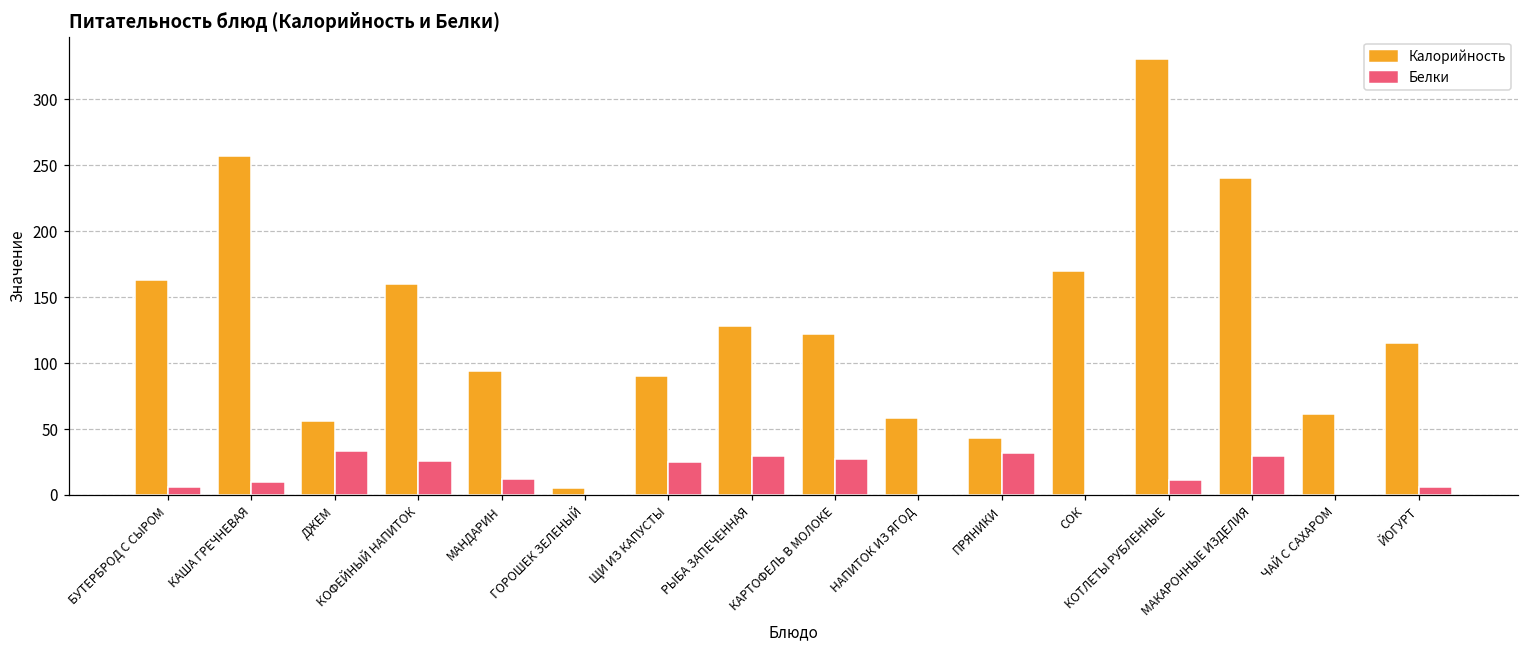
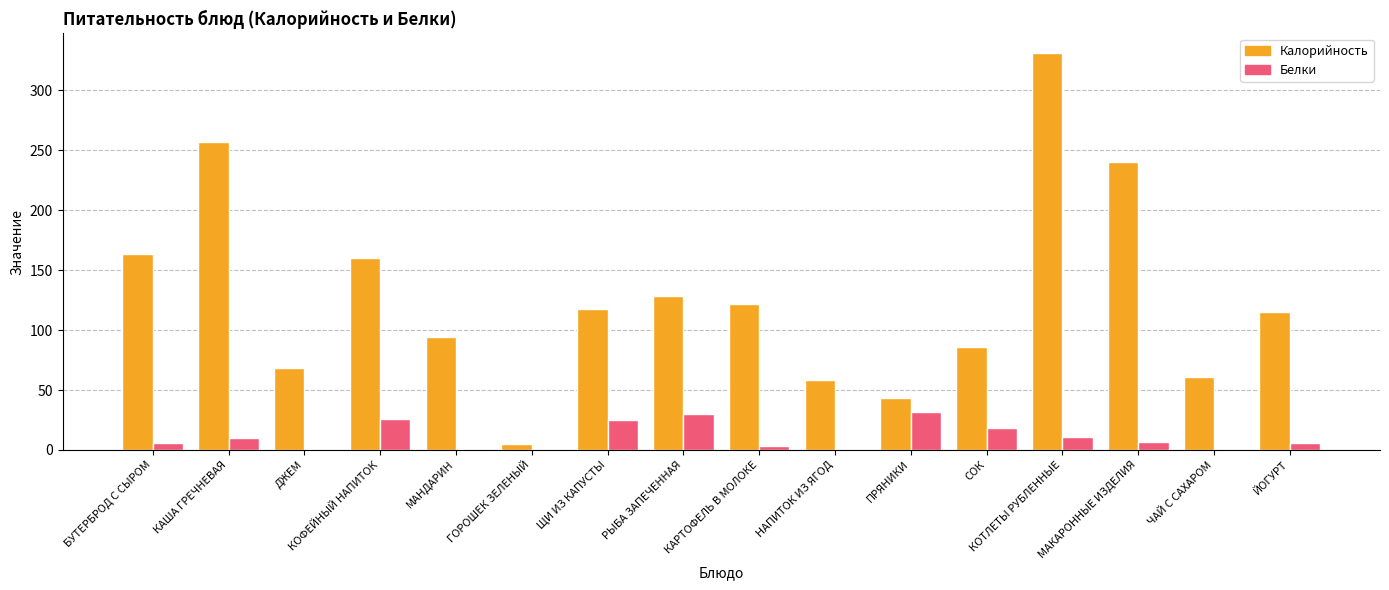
  {
    "Калорийность": {
      "БУТЕРБРОД С СЫРОМ": 163,
      "КАША ГРЕЧНЕВАЯ": 257,
-     "ДЖЕМ": 56,
+     "ДЖЕМ": 68,
      "КОФЕЙНЫЙ НАПИТОК": 160,
      "МАНДАРИН": 94,
      "ГОРОШЕК ЗЕЛЕНЫЙ": 5,
-     "ЩИ ИЗ КАПУСТЫ": 90,
+     "ЩИ ИЗ КАПУСТЫ": 118,
      "РЫБА ЗАПЕЧЕННАЯ": 128,
      "КАРТОФЕЛЬ В МОЛОКЕ": 122,
      "НАПИТОК ИЗ ЯГОД": 58,
      "ПРЯНИКИ": 43,
-     "СОК": 170,
+     "СОК": 86,
      "КОТЛЕТЫ РУБЛЕННЫЕ": 331,
      "МАКАРОННЫЕ ИЗДЕЛИЯ": 240,
      "ЧАЙ С САХАРОМ": 61,
      "ЙОГУРТ": 115
    },
    "Белки": {
      "БУТЕРБРОД С СЫРОМ": 6,
      "КАША ГРЕЧНЕВАЯ": 10,
-     "ДЖЕМ": 33,
+     "ДЖЕМ": 0,
      "КОФЕЙНЫЙ НАПИТОК": 26,
-     "МАНДАРИН": 12,
+     "МАНДАРИН": 1,
      "ЩИ ИЗ КАПУСТЫ": 25,
      "РЫБА ЗАПЕЧЕННАЯ": 30,
-     "КАРТОФЕЛЬ В МОЛОКЕ": 27,
+     "КАРТОФЕЛЬ В МОЛОКЕ": 3,
      "НАПИТОК ИЗ ЯГОД": 0,
      "ПРЯНИКИ": 32,
-     "СОК": 1,
+     "СОК": 19,
      "КОТЛЕТЫ РУБЛЕННЫЕ": 11,
-     "МАКАРОННЫЕ ИЗДЕЛИЯ": 30,
+     "МАКАРОННЫЕ ИЗДЕЛИЯ": 7,
      "ЙОГУРТ": 6
    }
  }
